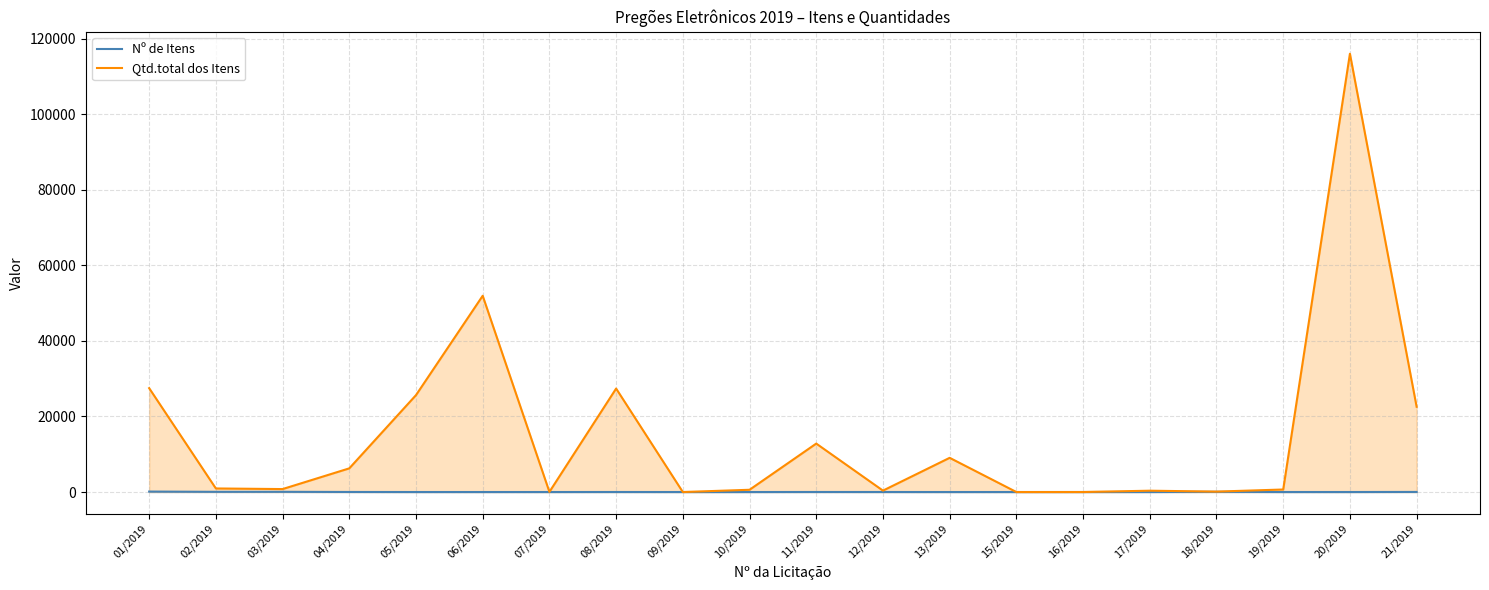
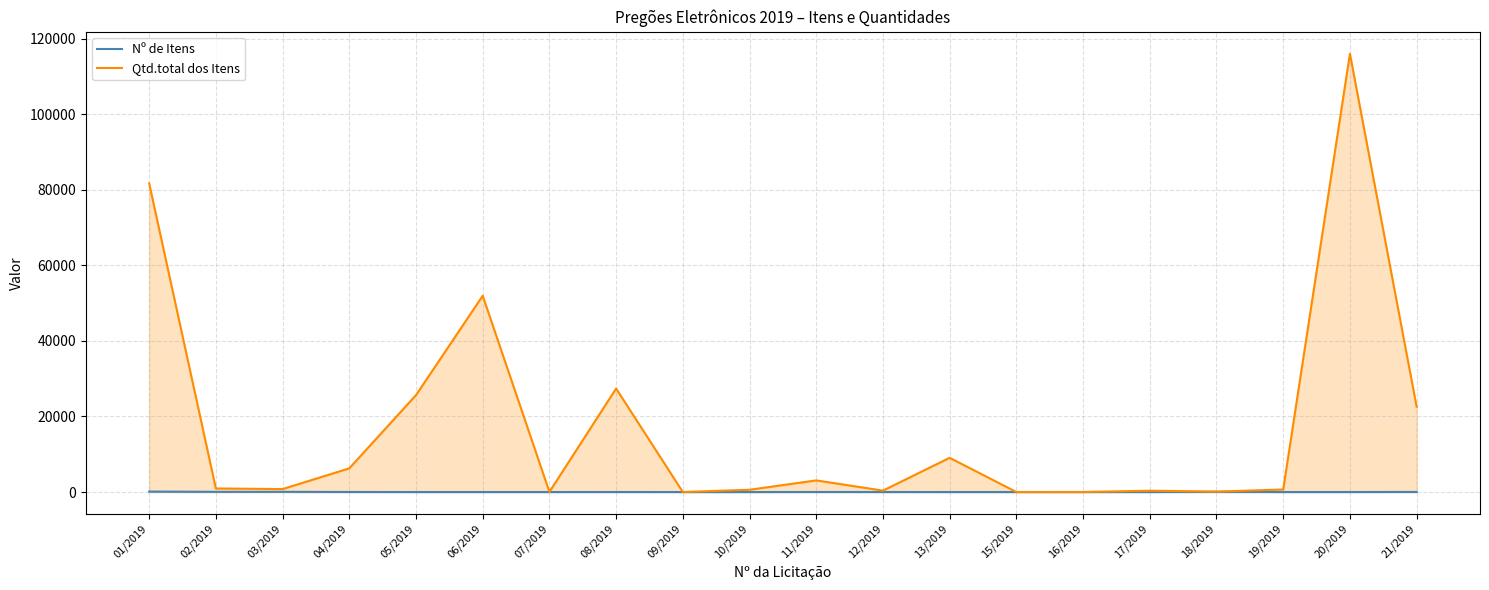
  {
    "Nº de Itens": {
      "01/2019": 0,
      "02/2019": 0,
      "03/2019": 0,
      "04/2019": 0,
      "05/2019": 0,
      "06/2019": 0,
      "08/2019": 0,
      "11/2019": 0,
      "13/2019": 0,
      "20/2019": 0,
      "21/2019": 0
    },
    "Qtd.total dos Itens": {
-     "01/2019": 27000,
+     "01/2019": 82000,
      "02/2019": 1000,
      "03/2019": 1000,
      "04/2019": 6000,
      "05/2019": 26000,
      "06/2019": 52000,
      "08/2019": 27000,
-     "11/2019": 13000,
+     "11/2019": 3000,
      "13/2019": 9000,
      "20/2019": 116000,
      "21/2019": 23000
    }
  }
